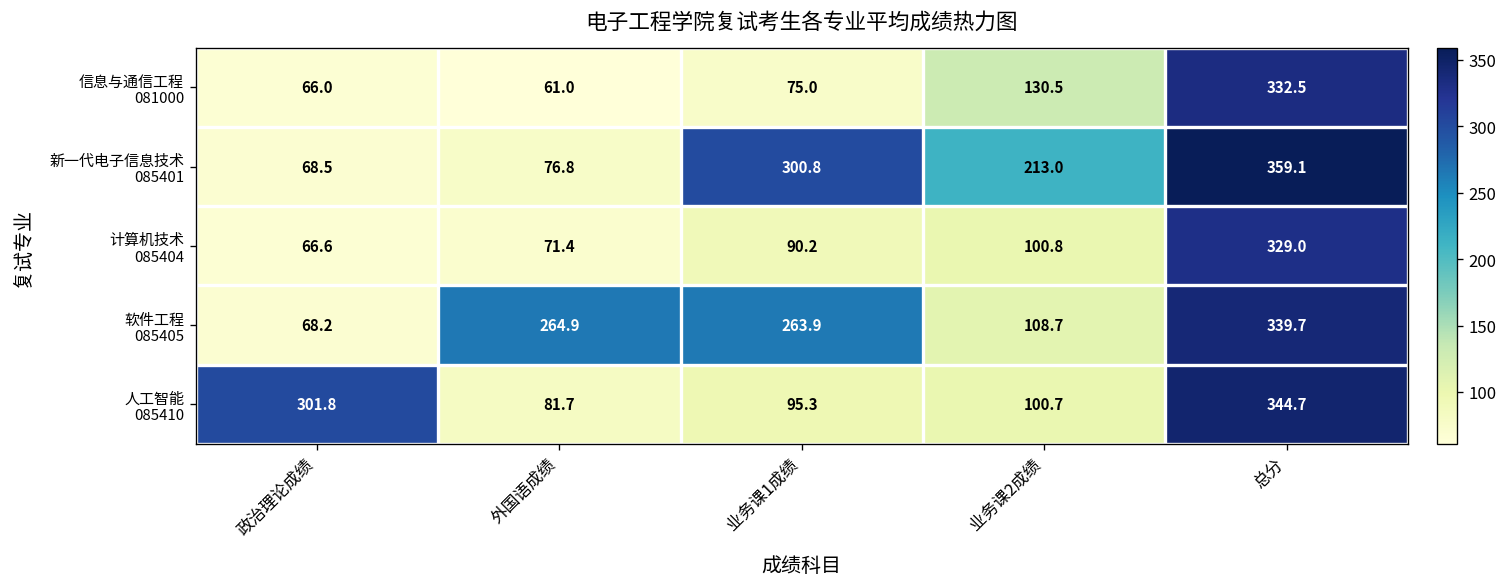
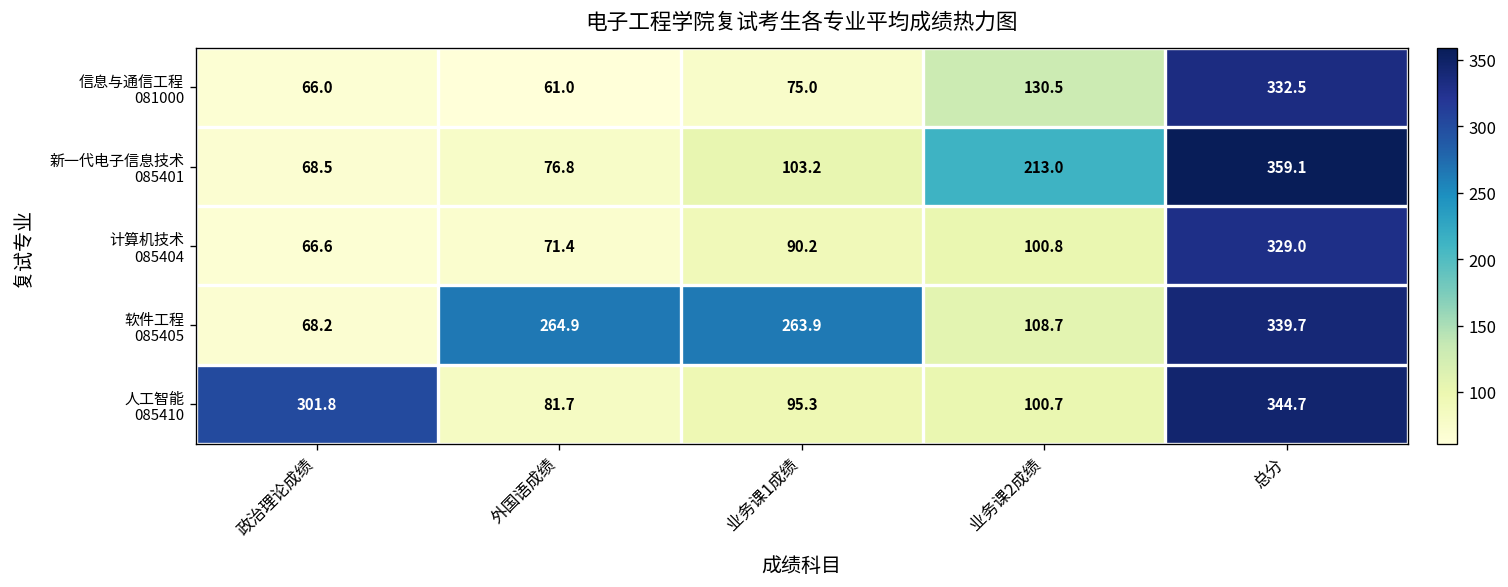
  {
    "信息与通信工程 081000": {
      "政治理论成绩": 66.0,
      "外国语成绩": 61.0,
      "业务课1成绩": 75.0,
      "业务课2成绩": 130.5,
      "总分": 332.5
    },
    "新一代电子信息技术 085401": {
      "政治理论成绩": 68.5,
      "外国语成绩": 76.8,
-     "业务课1成绩": 300.8,
+     "业务课1成绩": 103.2,
      "业务课2成绩": 213.0,
      "总分": 359.1
    },
    "计算机技术 085404": {
      "政治理论成绩": 66.6,
      "外国语成绩": 71.4,
      "业务课1成绩": 90.2,
      "业务课2成绩": 100.8,
      "总分": 329.0
    },
    "软件工程 085405": {
      "政治理论成绩": 68.2,
      "外国语成绩": 264.9,
      "业务课1成绩": 263.9,
      "业务课2成绩": 108.7,
      "总分": 339.7
    },
    "人工智能 085410": {
      "政治理论成绩": 301.8,
      "外国语成绩": 81.7,
      "业务课1成绩": 95.3,
      "业务课2成绩": 100.7,
      "总分": 344.7
    }
  }
